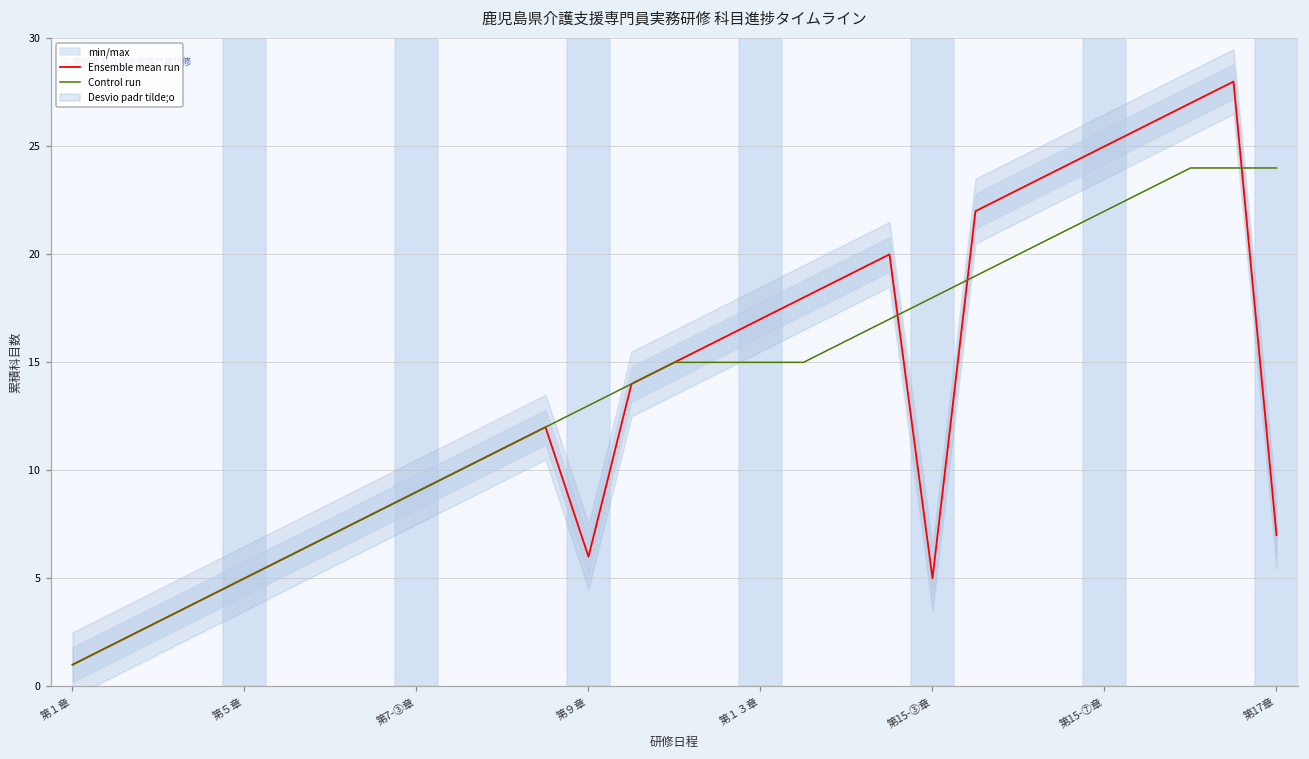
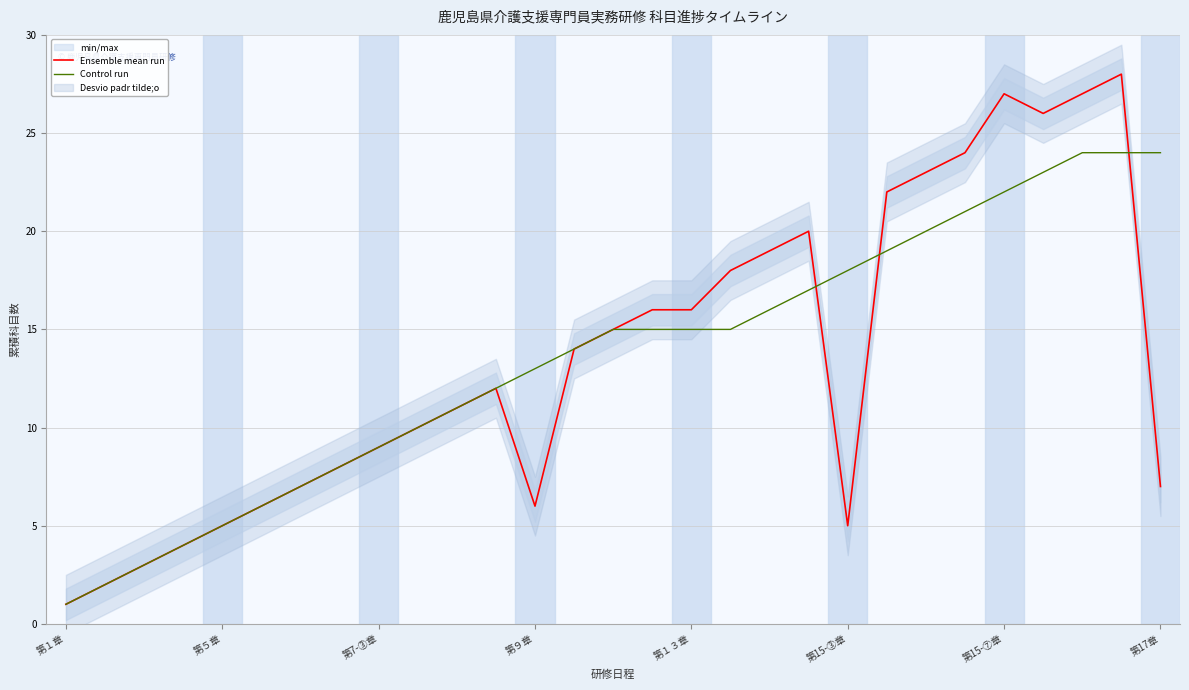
  {
    "Ensemble mean run": {
      "第９章": 6,
-     "第１３章": 17,
+     "第１３章": 16,
      "第15-③章": 5,
-     "第15-⑦章": 25,
+     "第15-⑦章": 27,
      "第17章": 7
    },
    "Control run": {
      "第９章": 13,
      "第１３章": 15,
      "第15-③章": 18,
      "第15-⑦章": 22,
      "第17章": 24
    }
  }
